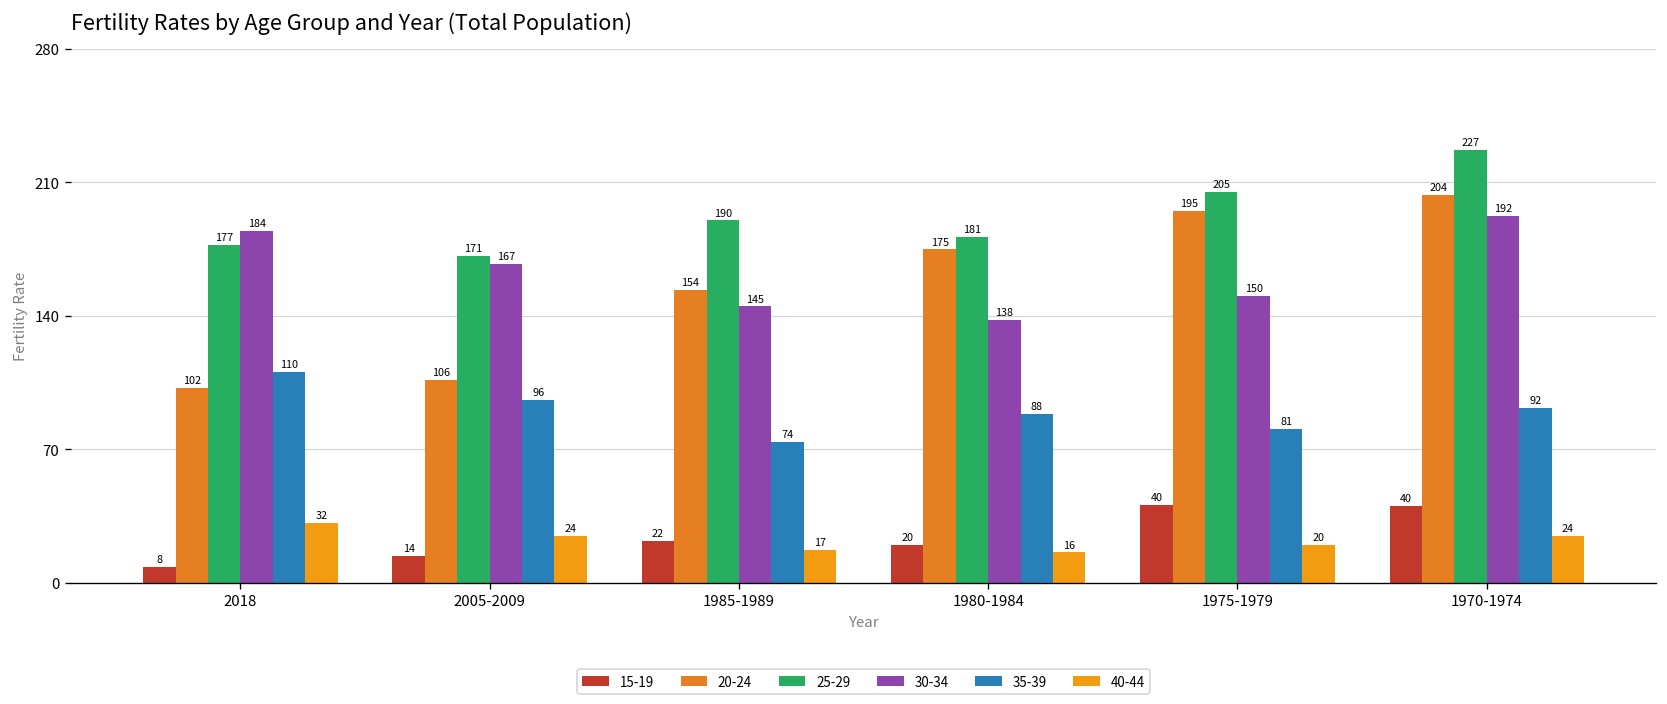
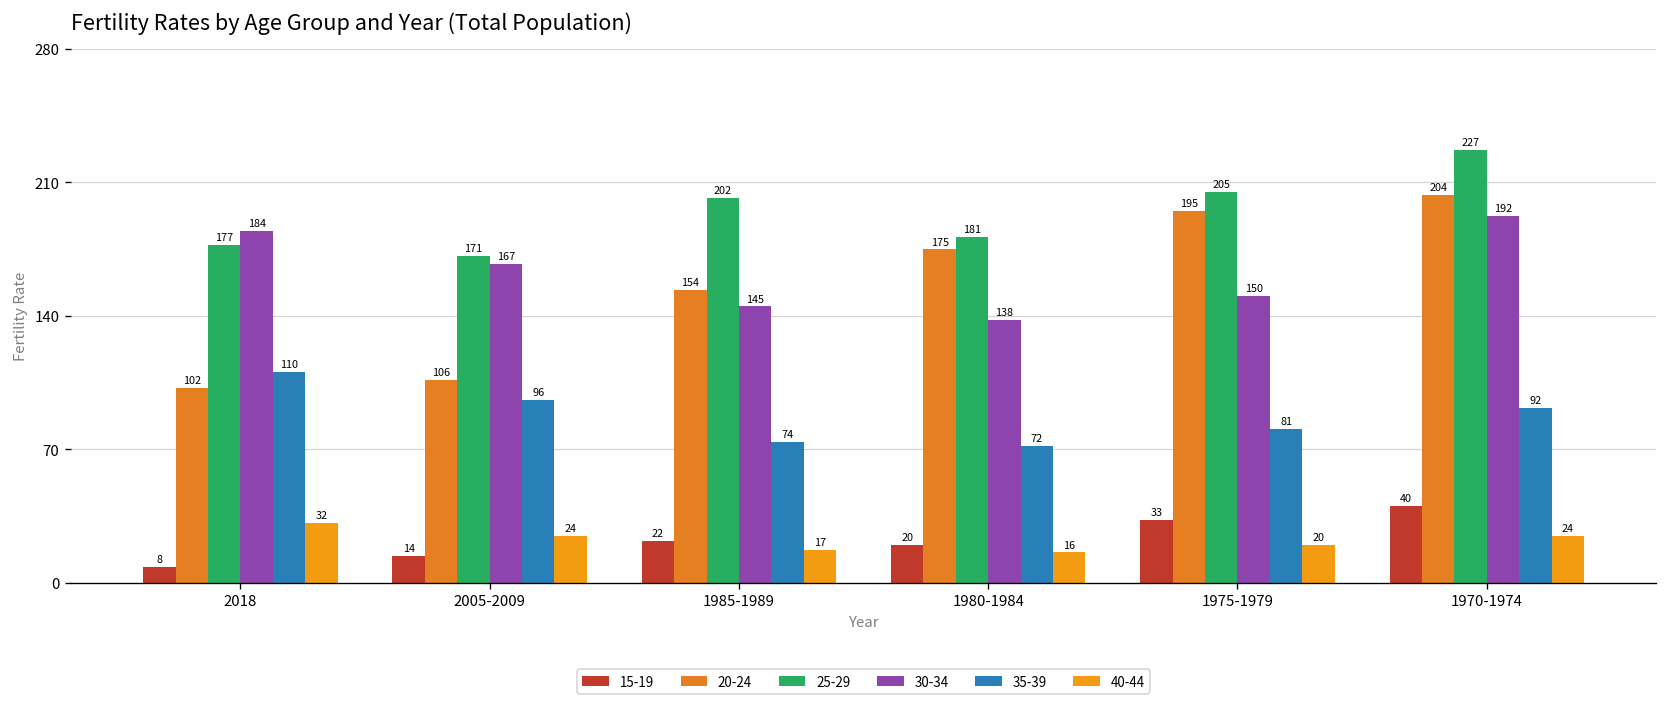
  {
    "15-19": {
      "2018": 8,
      "2005-2009": 14,
      "1985-1989": 22,
      "1980-1984": 20,
-     "1975-1979": 40,
+     "1975-1979": 33,
      "1970-1974": 40
    },
    "25-29": {
      "2018": 177,
      "2005-2009": 171,
-     "1985-1989": 190,
+     "1985-1989": 202,
      "1980-1984": 181,
      "1975-1979": 205,
      "1970-1974": 227
    },
    "30-34": {
      "2018": 184,
      "2005-2009": 167,
      "1985-1989": 145,
      "1980-1984": 138,
      "1975-1979": 150,
      "1970-1974": 192
    },
    "35-39": {
      "2018": 110,
      "2005-2009": 96,
      "1985-1989": 74,
-     "1980-1984": 88,
+     "1980-1984": 72,
      "1975-1979": 81,
      "1970-1974": 92
    }
  }
